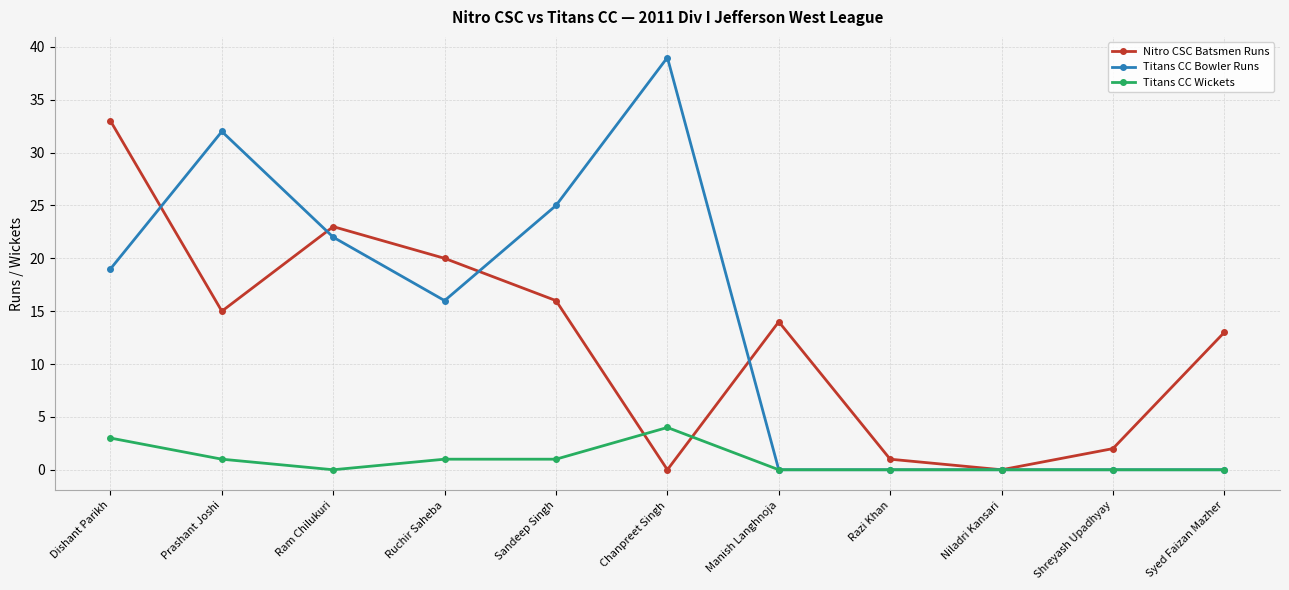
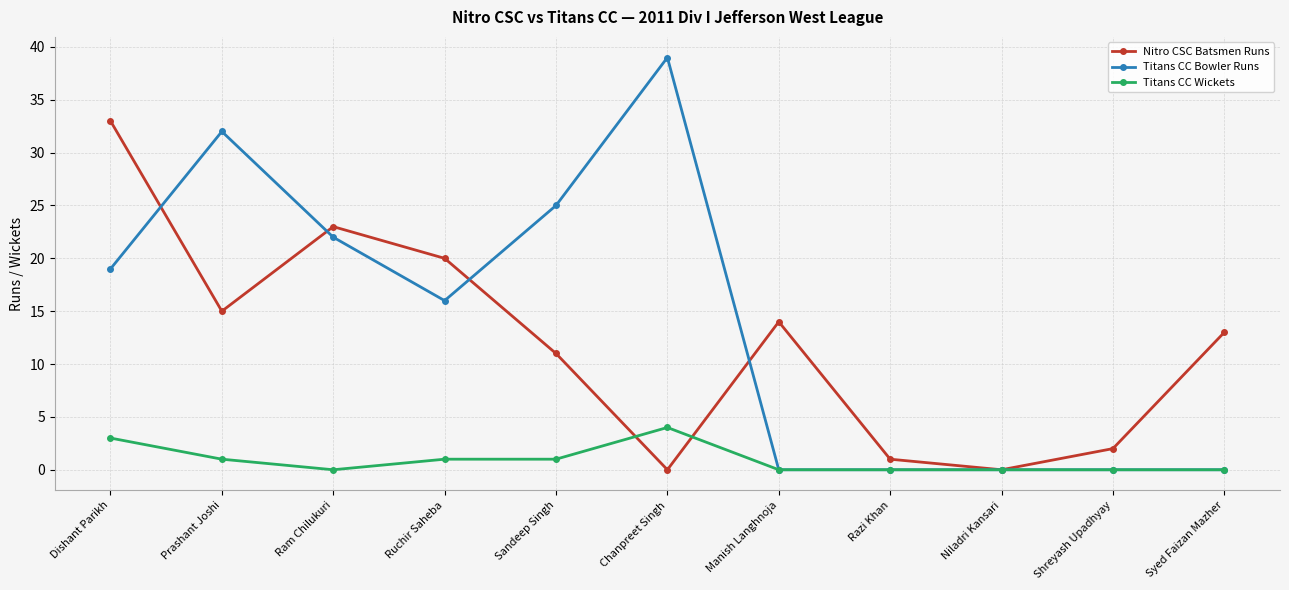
  {
    "Nitro CSC Batsmen Runs": {
      "Dishant Parikh": 33,
      "Prashant Joshi": 15,
      "Ram Chilukuri": 23,
      "Ruchir Saheba": 20,
-     "Sandeep Singh": 16,
+     "Sandeep Singh": 11,
      "Chanpreet Singh": 0,
      "Manish Langhnoja": 14,
      "Razi Khan": 1,
      "Shreyash Upadhyay": 2,
      "Syed Faizan Mazher": 13
    },
    "Titans CC Bowler Runs": {
      "Dishant Parikh": 19,
      "Prashant Joshi": 32,
      "Ram Chilukuri": 22,
      "Ruchir Saheba": 16,
      "Sandeep Singh": 25,
      "Chanpreet Singh": 39
    },
    "Titans CC Wickets": {
      "Dishant Parikh": 3,
      "Prashant Joshi": 1,
      "Ram Chilukuri": 0,
      "Ruchir Saheba": 1,
      "Sandeep Singh": 1,
      "Chanpreet Singh": 4
    }
  }
